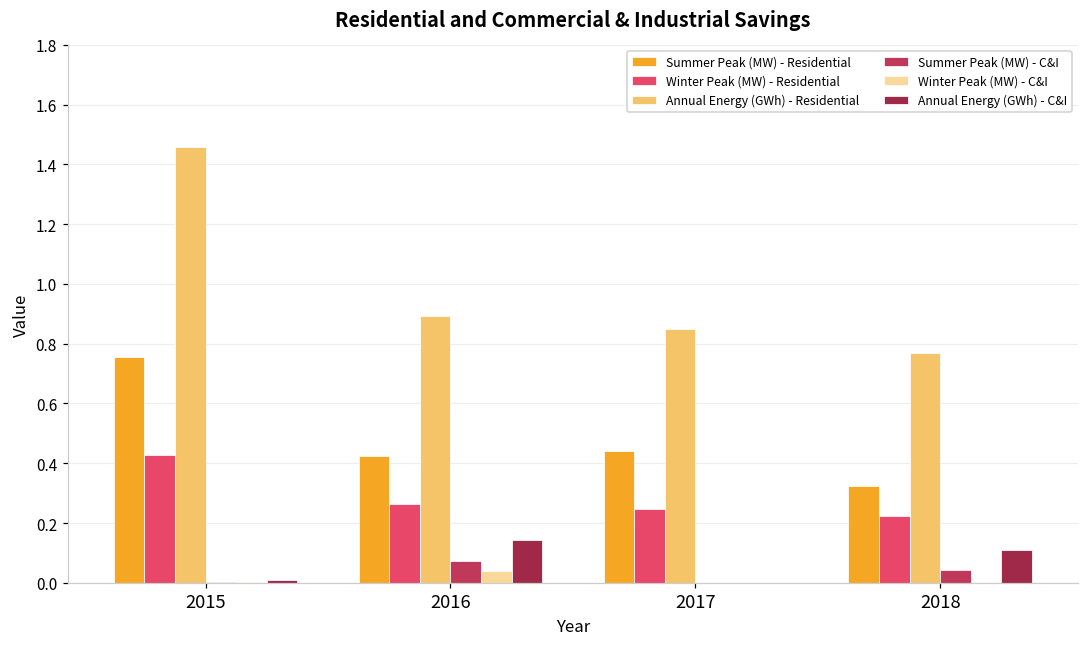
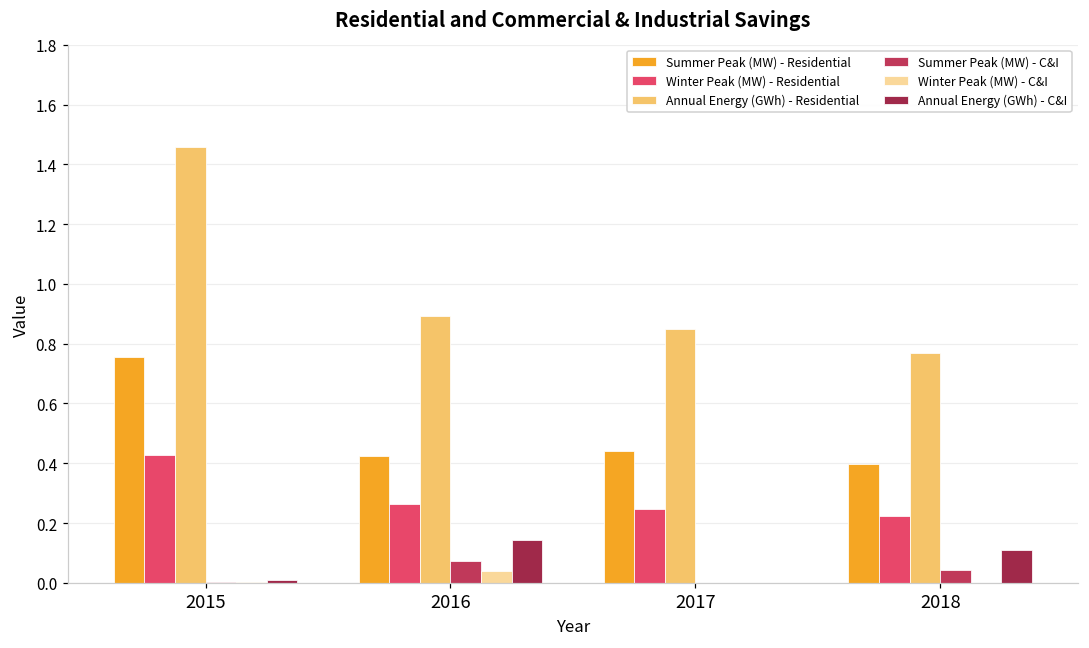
  {
    "Summer Peak (MW) - Residential": {
      "2015": 0.76,
      "2016": 0.43,
      "2017": 0.44,
-     "2018": 0.33
+     "2018": 0.40
    }
  }
